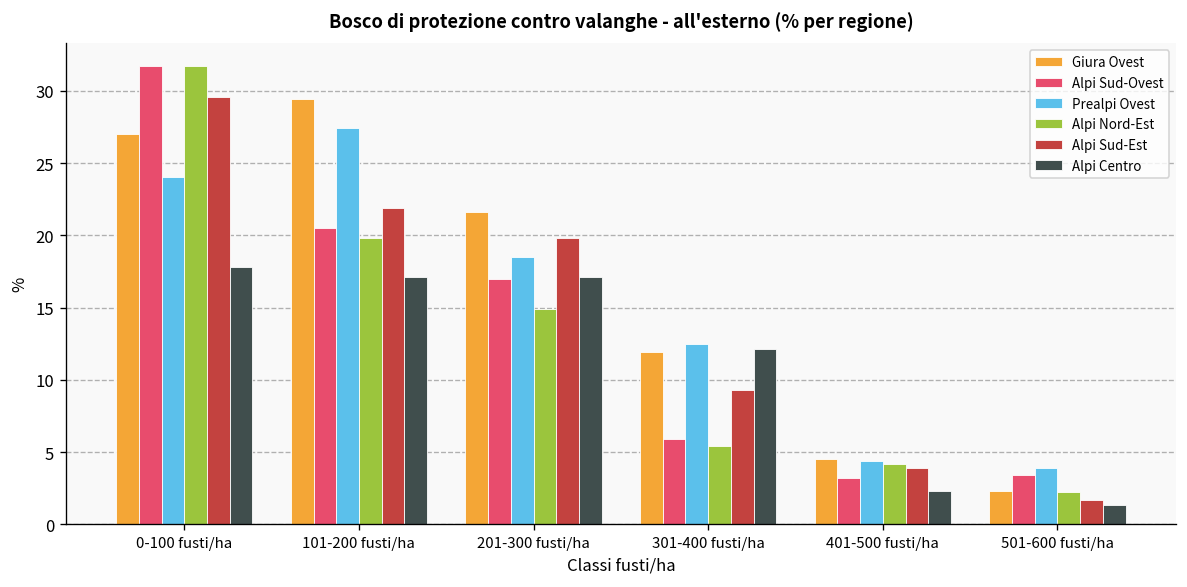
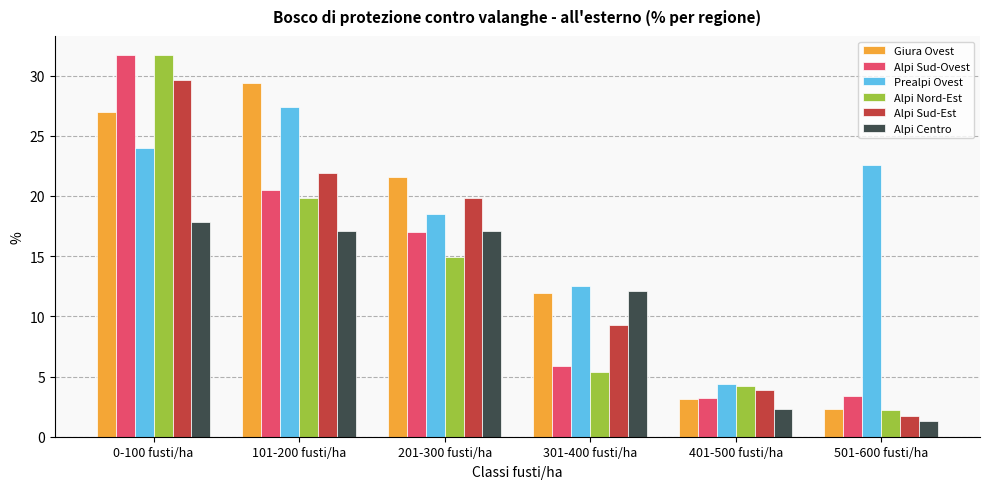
  {
    "Giura Ovest": {
      "0-100 fusti/ha": 27.0,
      "101-200 fusti/ha": 29.4,
      "201-300 fusti/ha": 21.6,
      "301-400 fusti/ha": 11.9,
-     "401-500 fusti/ha": 4.5,
+     "401-500 fusti/ha": 3.1,
      "501-600 fusti/ha": 2.3
    },
    "Prealpi Ovest": {
      "0-100 fusti/ha": 24.0,
      "101-200 fusti/ha": 27.4,
      "201-300 fusti/ha": 18.5,
      "301-400 fusti/ha": 12.5,
      "401-500 fusti/ha": 4.4,
-     "501-600 fusti/ha": 3.9
+     "501-600 fusti/ha": 22.6
    },
    "Alpi Nord-Est": {
      "0-100 fusti/ha": 31.7,
      "101-200 fusti/ha": 19.8,
      "201-300 fusti/ha": 14.9,
      "301-400 fusti/ha": 5.4,
      "401-500 fusti/ha": 4.2,
      "501-600 fusti/ha": 2.2
    },
    "Alpi Centro": {
      "0-100 fusti/ha": 17.8,
      "101-200 fusti/ha": 17.1,
      "201-300 fusti/ha": 17.1,
      "301-400 fusti/ha": 12.1,
      "401-500 fusti/ha": 2.3,
      "501-600 fusti/ha": 1.3
    }
  }
